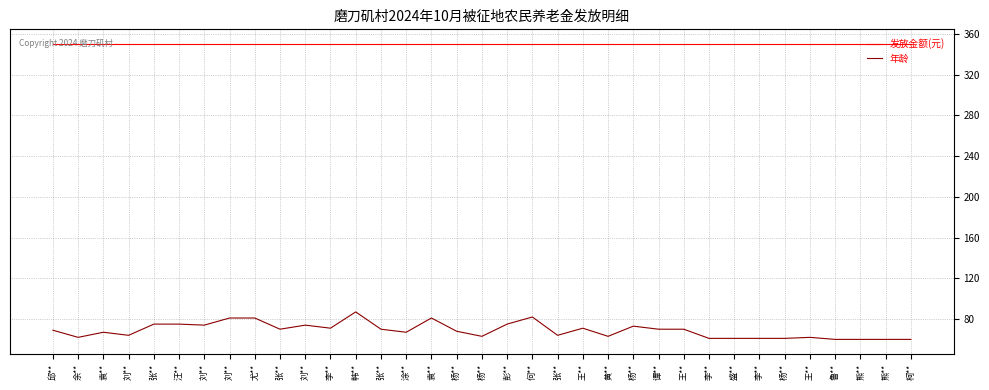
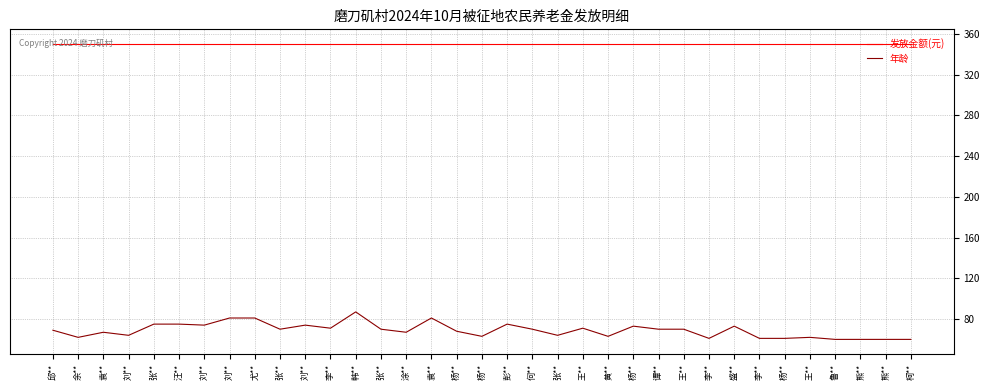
  {
    "发放金额(元)": {
      "汪**": 350,
      "尤**": 350,
      "韩**": 350,
      "涂**": 350,
      "彭**": 350,
      "何**": 350,
      "黄**": 350,
      "谭**": 350,
      "盛**": 350,
      "鲁**": 350,
      "柯**": 350
    },
    "年龄": {
      "邱**": 69,
      "余**": 62,
      "汪**": 75,
      "尤**": 81,
      "韩**": 87,
      "涂**": 67,
      "彭**": 75,
-     "何**": 82,
+     "何**": 70,
      "黄**": 63,
      "谭**": 70,
-     "盛**": 61,
+     "盛**": 73,
      "鲁**": 60,
      "柯**": 60
    }
  }
